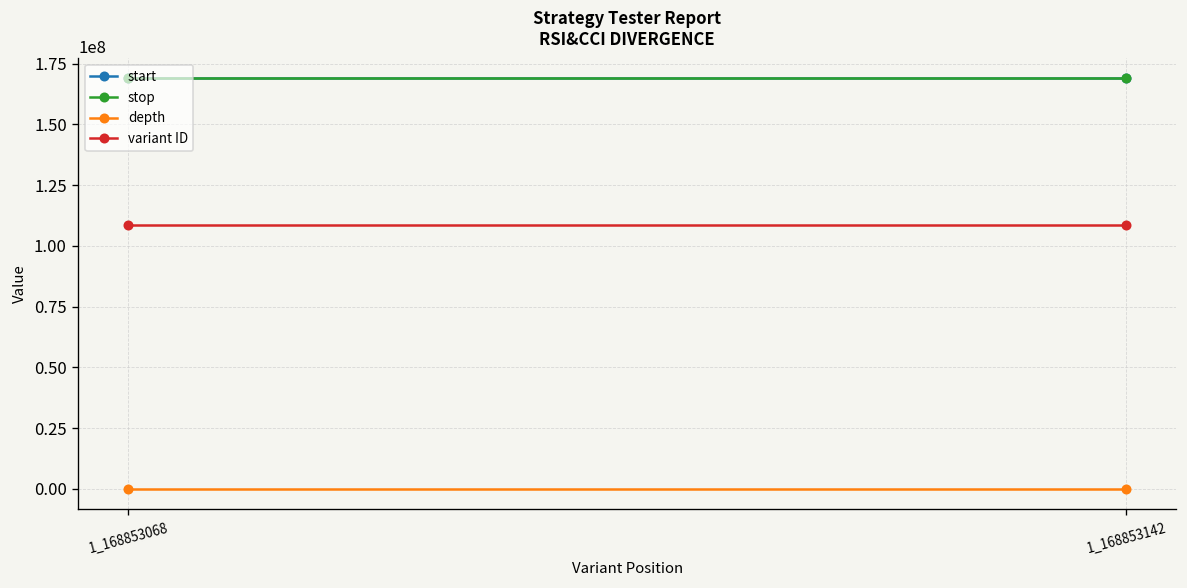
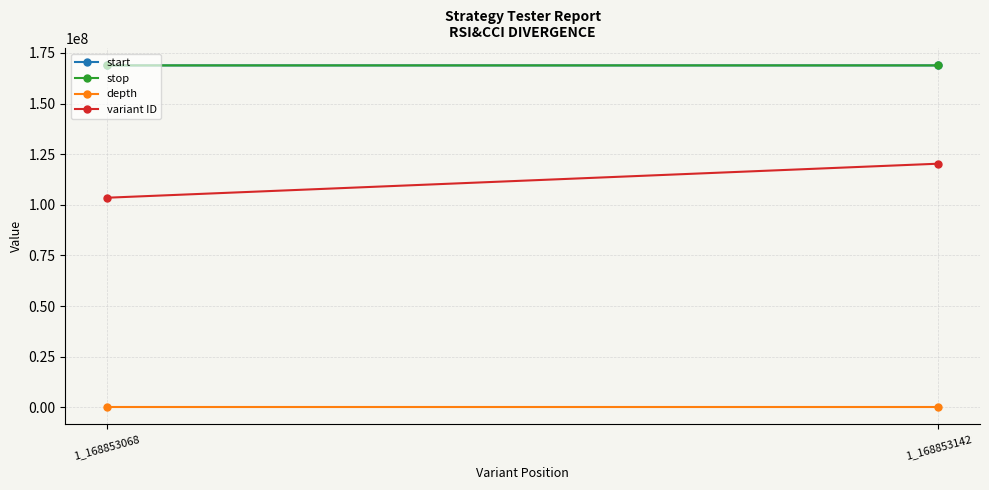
  {
    "stop": {
      "1_168853142": 169000000
    },
    "depth": {
      "1_168853068": 0,
      "1_168853142": 0
    },
    "variant ID": {
-     "1_168853068": 109000000,
-     "1_168853142": 109000000
+     "1_168853068": 104000000,
+     "1_168853142": 120000000
    }
  }
